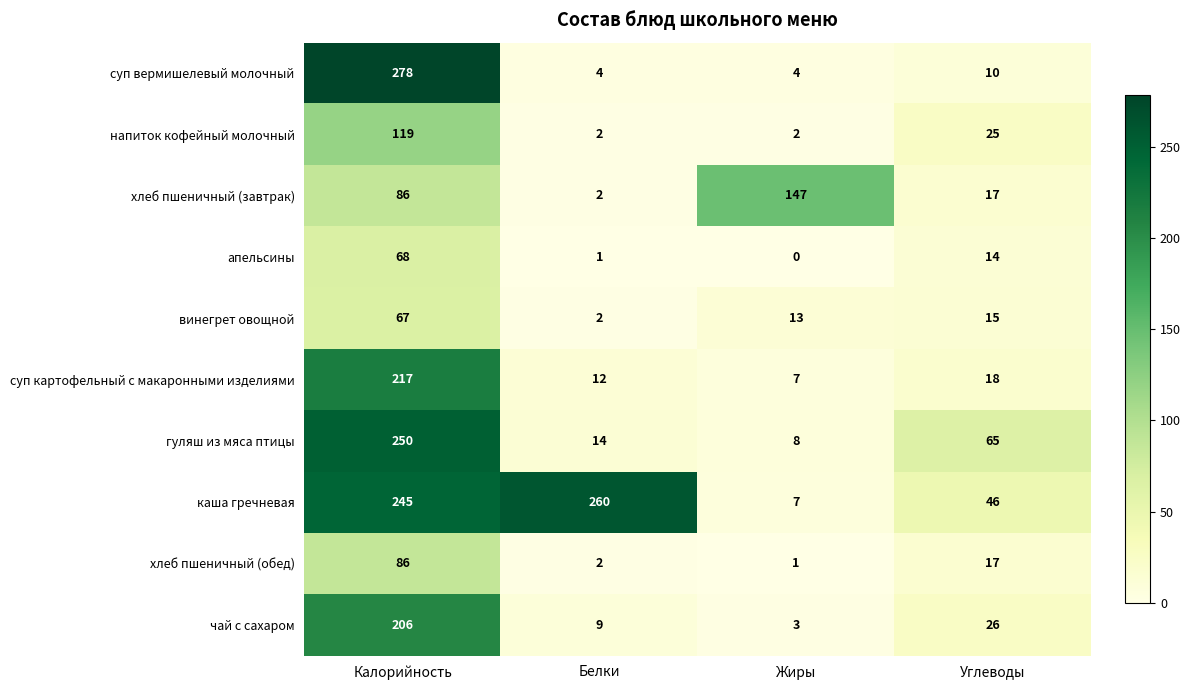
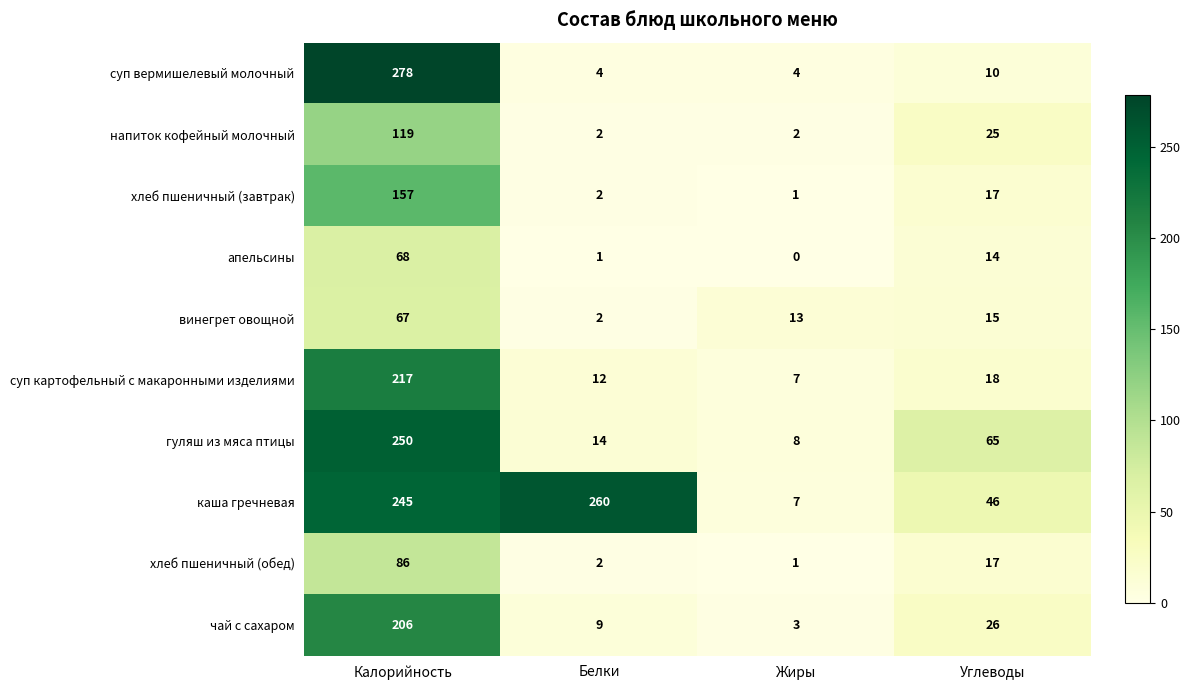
  {
    "суп вермишелевый молочный": {
      "Калорийность": 278,
      "Белки": 4,
      "Жиры": 4,
      "Углеводы": 10
    },
    "напиток кофейный молочный": {
      "Калорийность": 119,
      "Белки": 2,
      "Жиры": 2,
      "Углеводы": 25
    },
    "хлеб пшеничный (завтрак)": {
-     "Калорийность": 86,
+     "Калорийность": 157,
      "Белки": 2,
-     "Жиры": 147,
+     "Жиры": 1,
      "Углеводы": 17
    },
    "апельсины": {
      "Калорийность": 68,
      "Белки": 1,
      "Жиры": 0,
      "Углеводы": 14
    },
    "винегрет овощной": {
      "Калорийность": 67,
      "Белки": 2,
      "Жиры": 13,
      "Углеводы": 15
    },
    "суп картофельный с макаронными изделиями": {
      "Калорийность": 217,
      "Белки": 12,
      "Жиры": 7,
      "Углеводы": 18
    },
    "гуляш из мяса птицы": {
      "Калорийность": 250,
      "Белки": 14,
      "Жиры": 8,
      "Углеводы": 65
    },
    "каша гречневая": {
      "Калорийность": 245,
      "Белки": 260,
      "Жиры": 7,
      "Углеводы": 46
    },
    "хлеб пшеничный (обед)": {
      "Калорийность": 86,
      "Белки": 2,
      "Жиры": 1,
      "Углеводы": 17
    },
    "чай с сахаром": {
      "Калорийность": 206,
      "Белки": 9,
      "Жиры": 3,
      "Углеводы": 26
    }
  }
